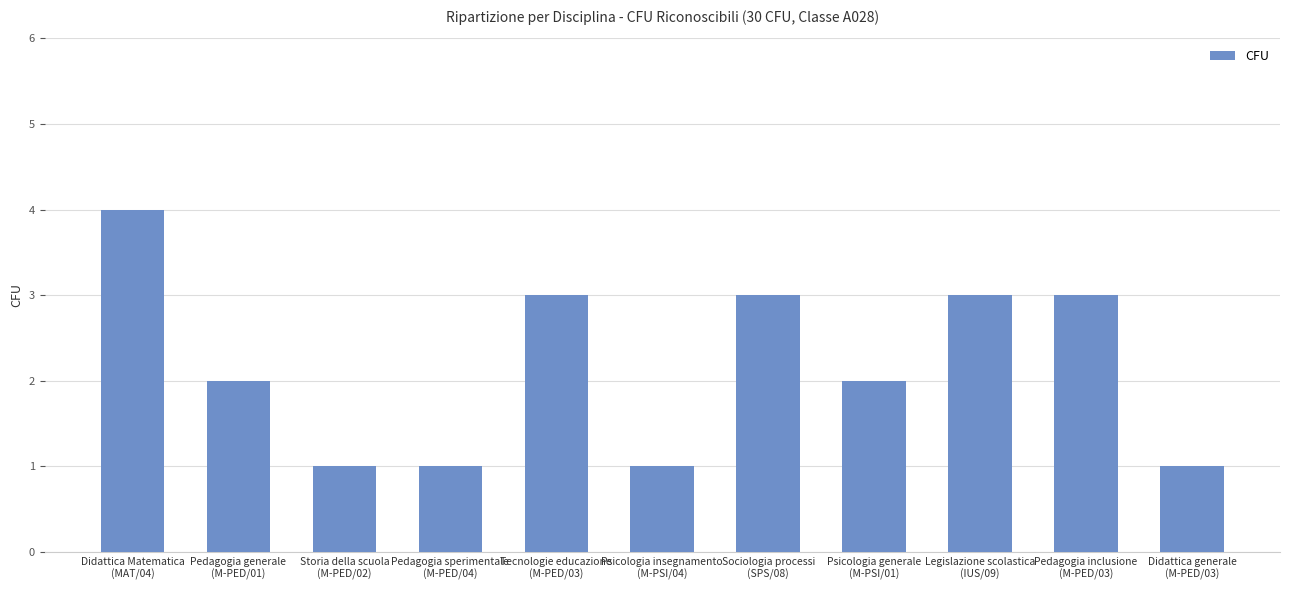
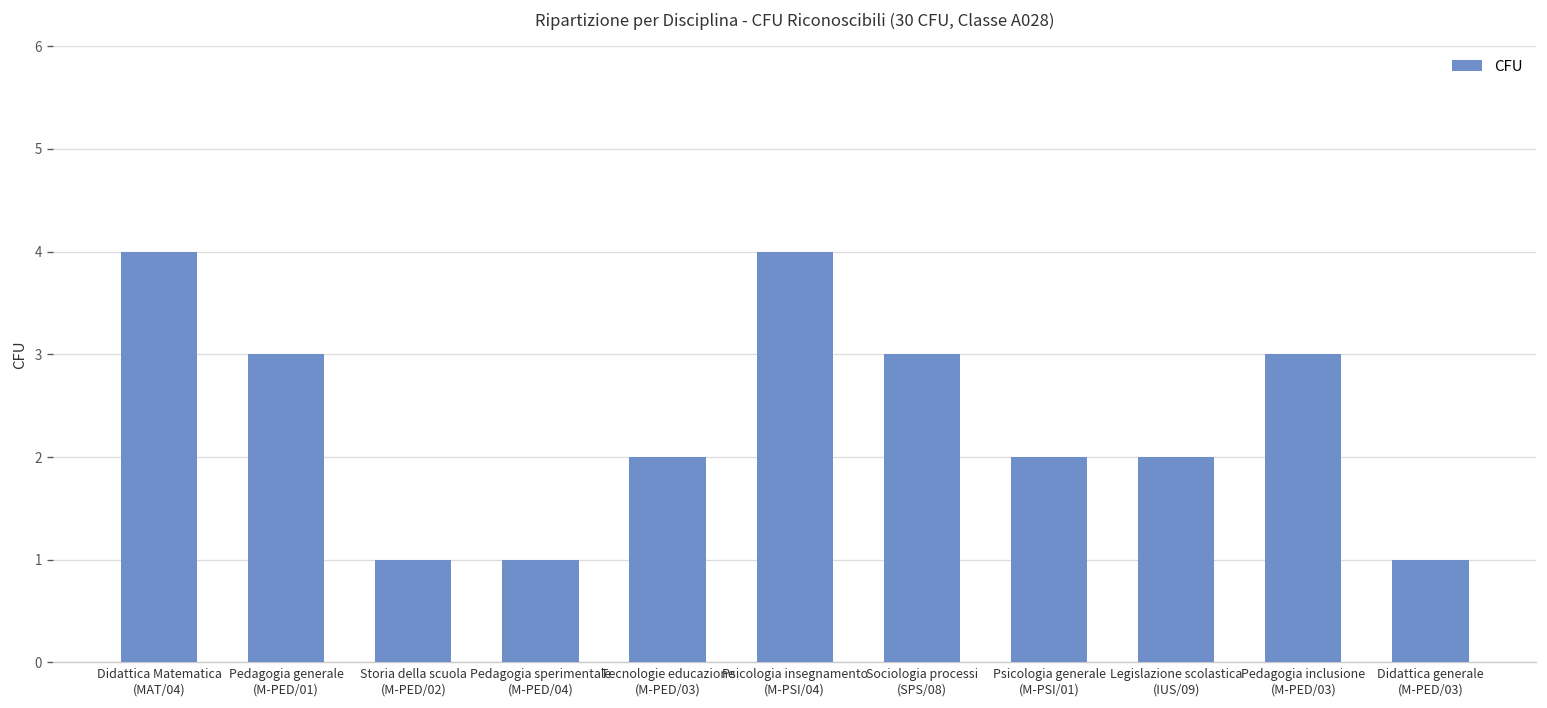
  {
    "Didattica Matematica (MAT/04)": 4,
-   "Pedagogia generale (M-PED/01)": 2,
+   "Pedagogia generale (M-PED/01)": 3,
    "Storia della scuola (M-PED/02)": 1,
    "Pedagogia sperimentale (M-PED/04)": 1,
-   "Tecnologie educazione (M-PED/03)": 3,
-   "Psicologia insegnamento (M-PSI/04)": 1,
+   "Tecnologie educazione (M-PED/03)": 2,
+   "Psicologia insegnamento (M-PSI/04)": 4,
    "Sociologia processi (SPS/08)": 3,
    "Psicologia generale (M-PSI/01)": 2,
-   "Legislazione scolastica (IUS/09)": 3,
+   "Legislazione scolastica (IUS/09)": 2,
    "Pedagogia inclusione (M-PED/03)": 3,
    "Didattica generale (M-PED/03)": 1
  }
